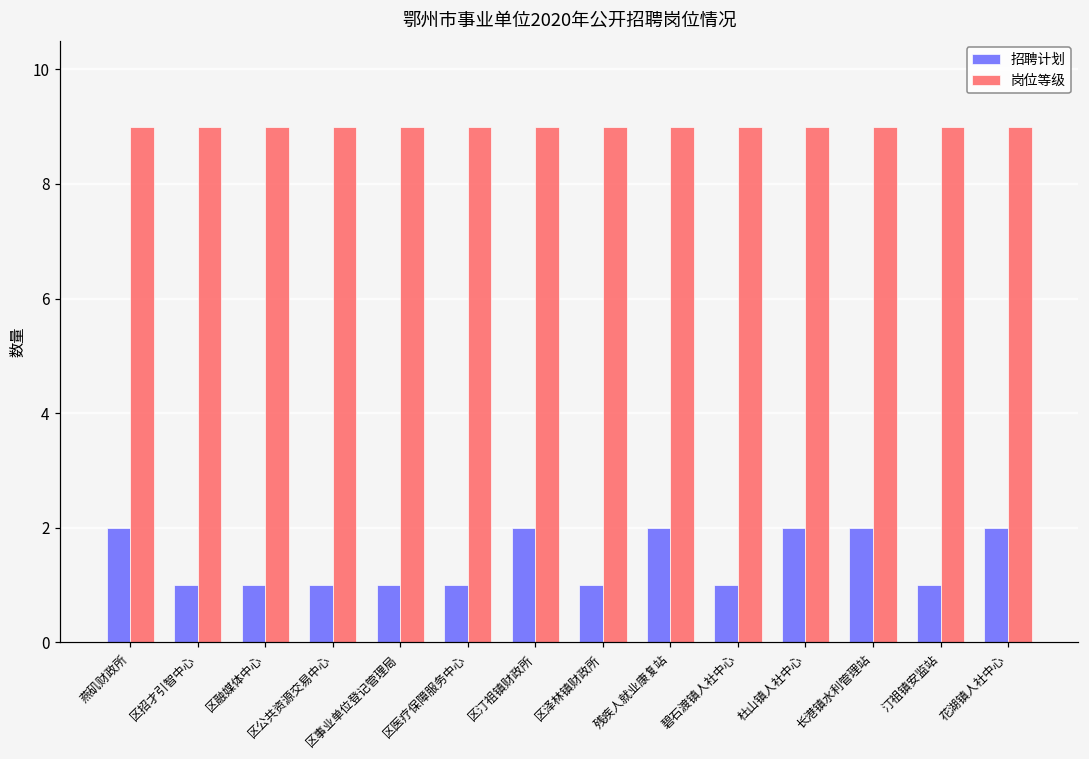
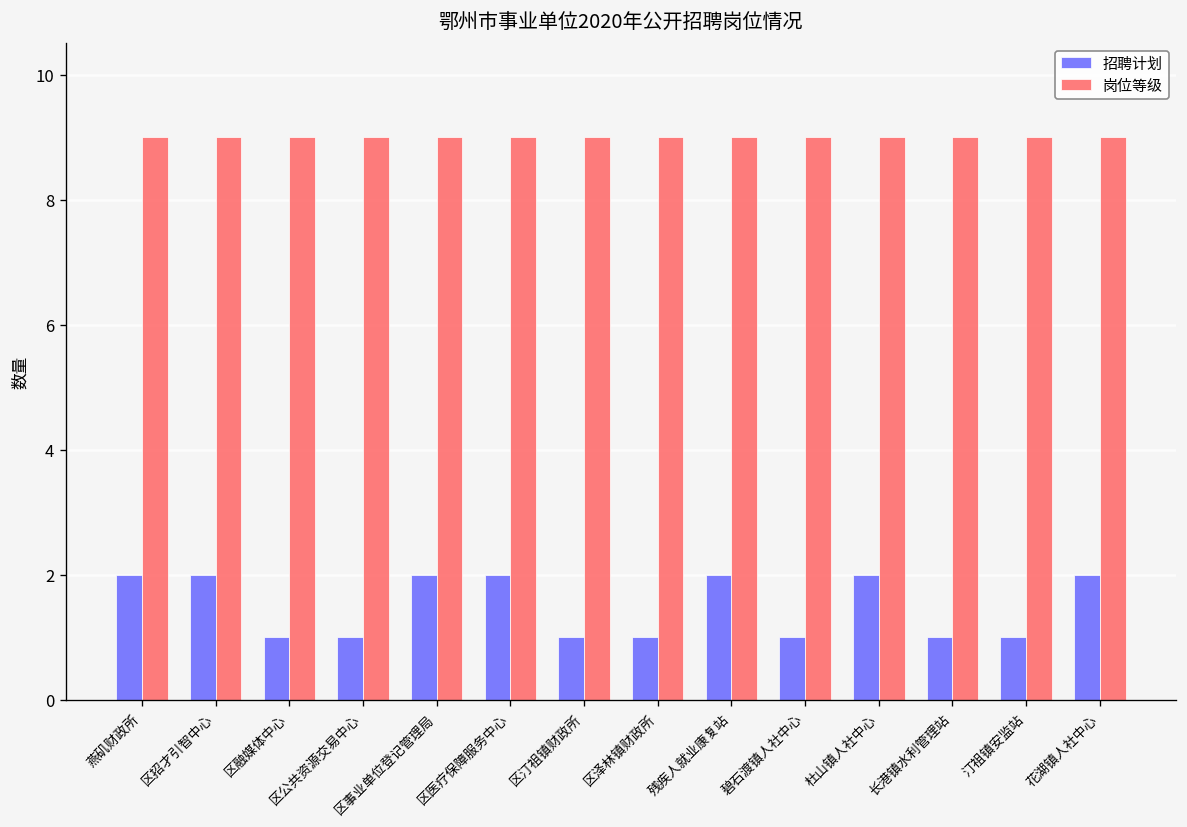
  {
    "招聘计划": {
      "燕矶财政所": 2,
-     "区招才引智中心": 1,
+     "区招才引智中心": 2,
      "区融媒体中心": 1,
      "区公共资源交易中心": 1,
-     "区事业单位登记管理局": 1,
-     "区医疗保障服务中心": 1,
-     "区汀祖镇财政所": 2,
+     "区事业单位登记管理局": 2,
+     "区医疗保障服务中心": 2,
+     "区汀祖镇财政所": 1,
      "区泽林镇财政所": 1,
      "残疾人就业康复站": 2,
      "碧石渡镇人社中心": 1,
      "杜山镇人社中心": 2,
-     "长港镇水利管理站": 2,
+     "长港镇水利管理站": 1,
      "汀祖镇安监站": 1,
      "花湖镇人社中心": 2
    },
    "岗位等级": {
      "燕矶财政所": 9,
      "区招才引智中心": 9,
      "区融媒体中心": 9,
      "区公共资源交易中心": 9,
      "区事业单位登记管理局": 9,
      "区医疗保障服务中心": 9,
      "区汀祖镇财政所": 9,
      "区泽林镇财政所": 9,
      "残疾人就业康复站": 9,
      "碧石渡镇人社中心": 9,
      "杜山镇人社中心": 9,
      "长港镇水利管理站": 9,
      "汀祖镇安监站": 9,
      "花湖镇人社中心": 9
    }
  }
